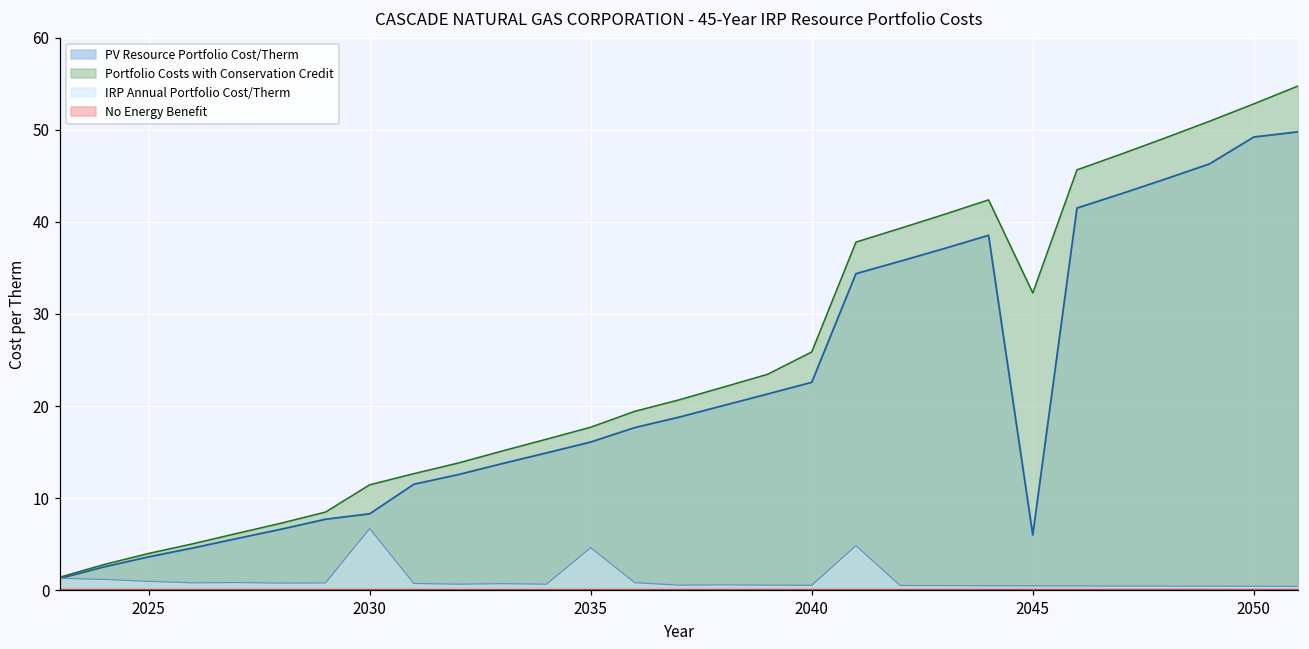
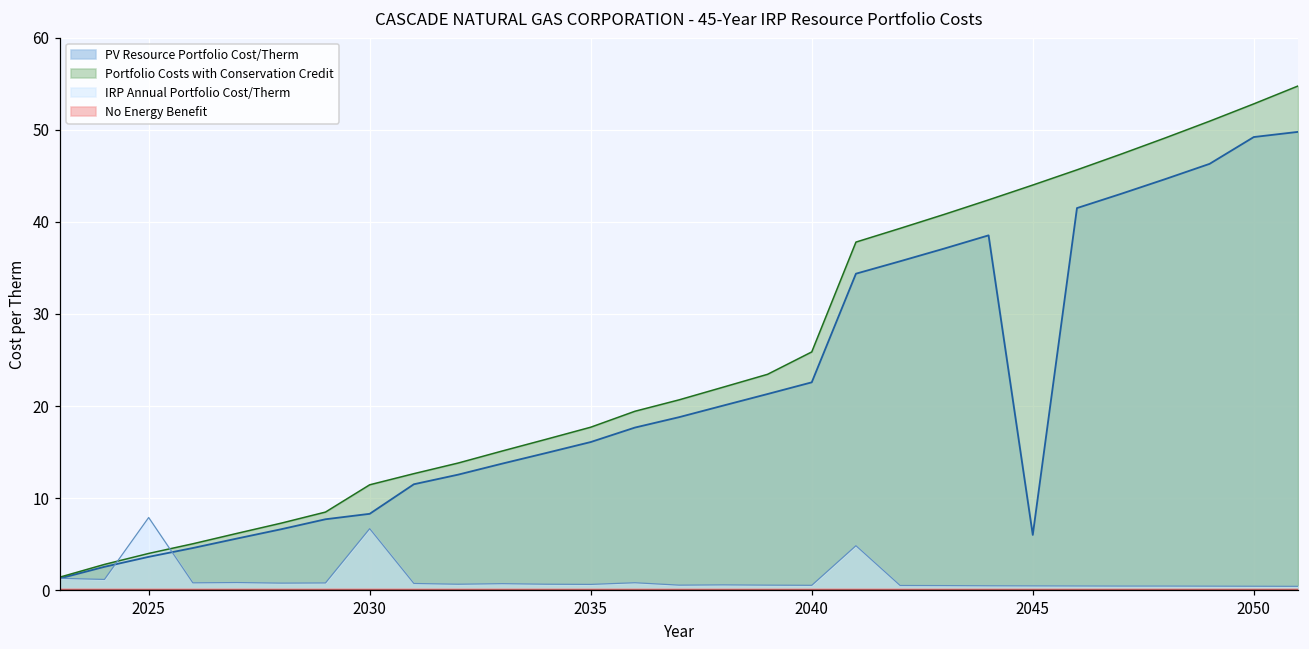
  {
    "PV Resource Portfolio Cost/Therm": {
      "2025": 4,
      "2030": 8,
      "2035": 16,
      "2040": 23,
      "2045": 6,
      "2050": 49
    },
    "Portfolio Costs with Conservation Credit": {
      "2025": 4,
      "2030": 11,
      "2035": 18,
      "2040": 26,
-     "2045": 32,
+     "2045": 44,
      "2050": 53
    },
    "IRP Annual Portfolio Cost/Therm": {
-     "2025": 1,
+     "2025": 8,
      "2030": 7,
-     "2035": 5,
+     "2035": 1,
      "2040": 1,
      "2045": 0,
      "2050": 0
    },
    "No Energy Benefit": {
      "2025": 0,
      "2030": 0,
      "2035": 0,
      "2040": 0,
      "2045": 0,
      "2050": 0
    }
  }
